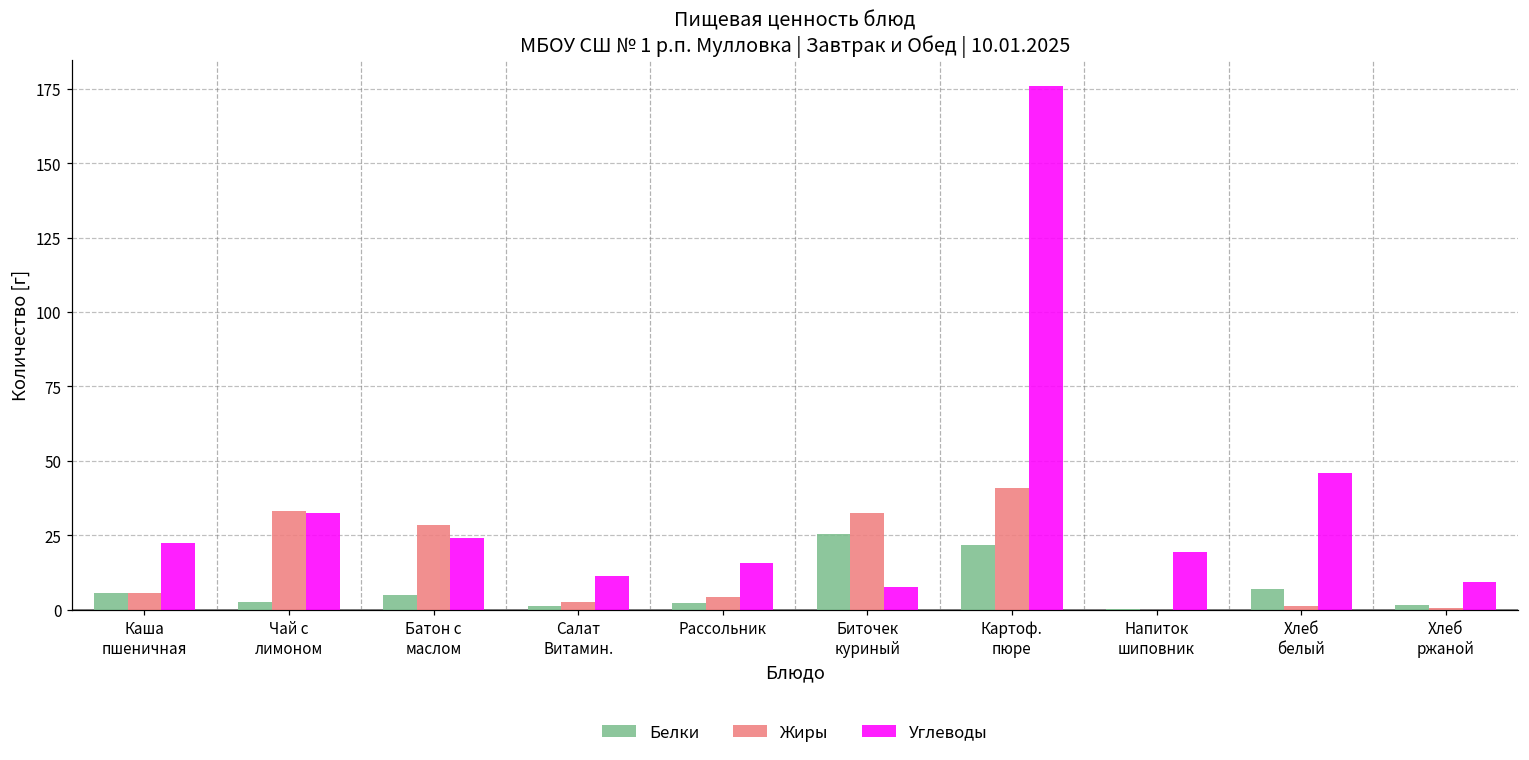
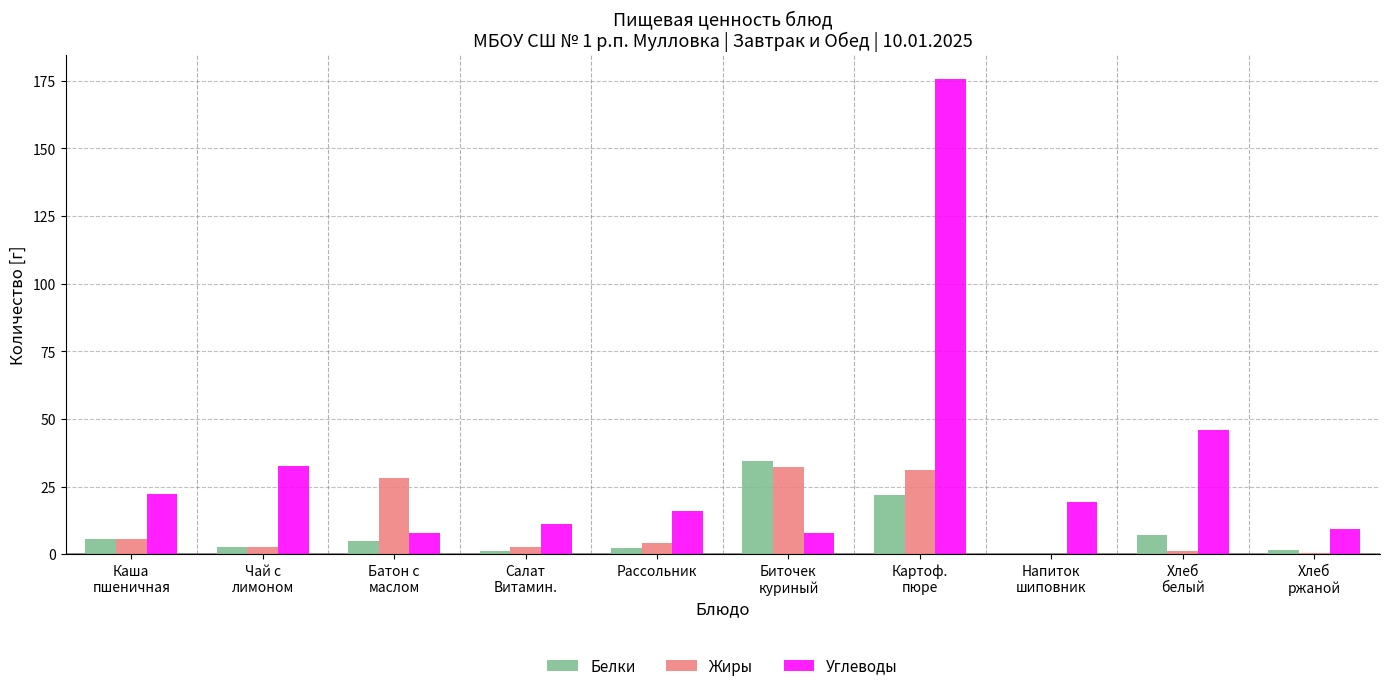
  {
    "Белки": {
      "Каша пшеничная": 6,
      "Чай с лимоном": 3,
      "Батон с маслом": 5,
      "Салат Витамин.": 1,
      "Рассольник": 2,
-     "Биточек куриный": 25,
+     "Биточек куриный": 34,
      "Картоф. пюре": 22,
      "Хлеб белый": 7,
      "Хлеб ржаной": 2
    },
    "Жиры": {
      "Каша пшеничная": 6,
-     "Чай с лимоном": 33,
+     "Чай с лимоном": 3,
      "Батон с маслом": 28,
      "Салат Витамин.": 3,
      "Рассольник": 4,
      "Биточек куриный": 32,
-     "Картоф. пюре": 41,
+     "Картоф. пюре": 31,
      "Напиток шиповник": 0,
      "Хлеб белый": 1
    },
    "Углеводы": {
      "Каша пшеничная": 22,
      "Чай с лимоном": 33,
-     "Батон с маслом": 24,
+     "Батон с маслом": 8,
      "Салат Витамин.": 11,
      "Рассольник": 16,
      "Биточек куриный": 8,
      "Картоф. пюре": 176,
      "Напиток шиповник": 19,
      "Хлеб белый": 46,
      "Хлеб ржаной": 9
    }
  }
